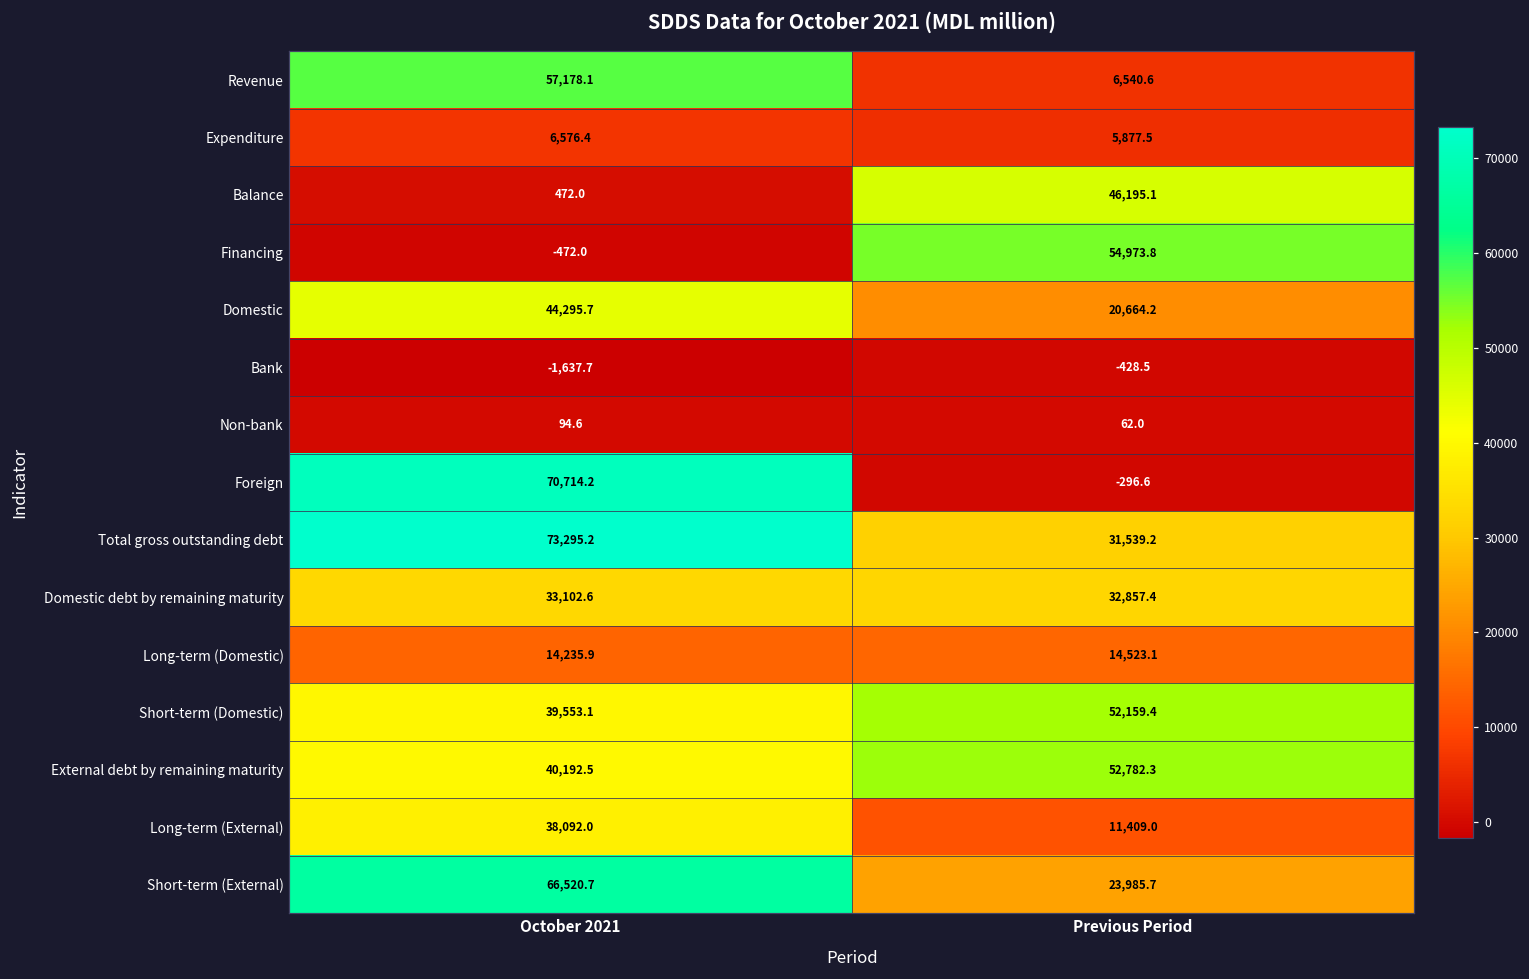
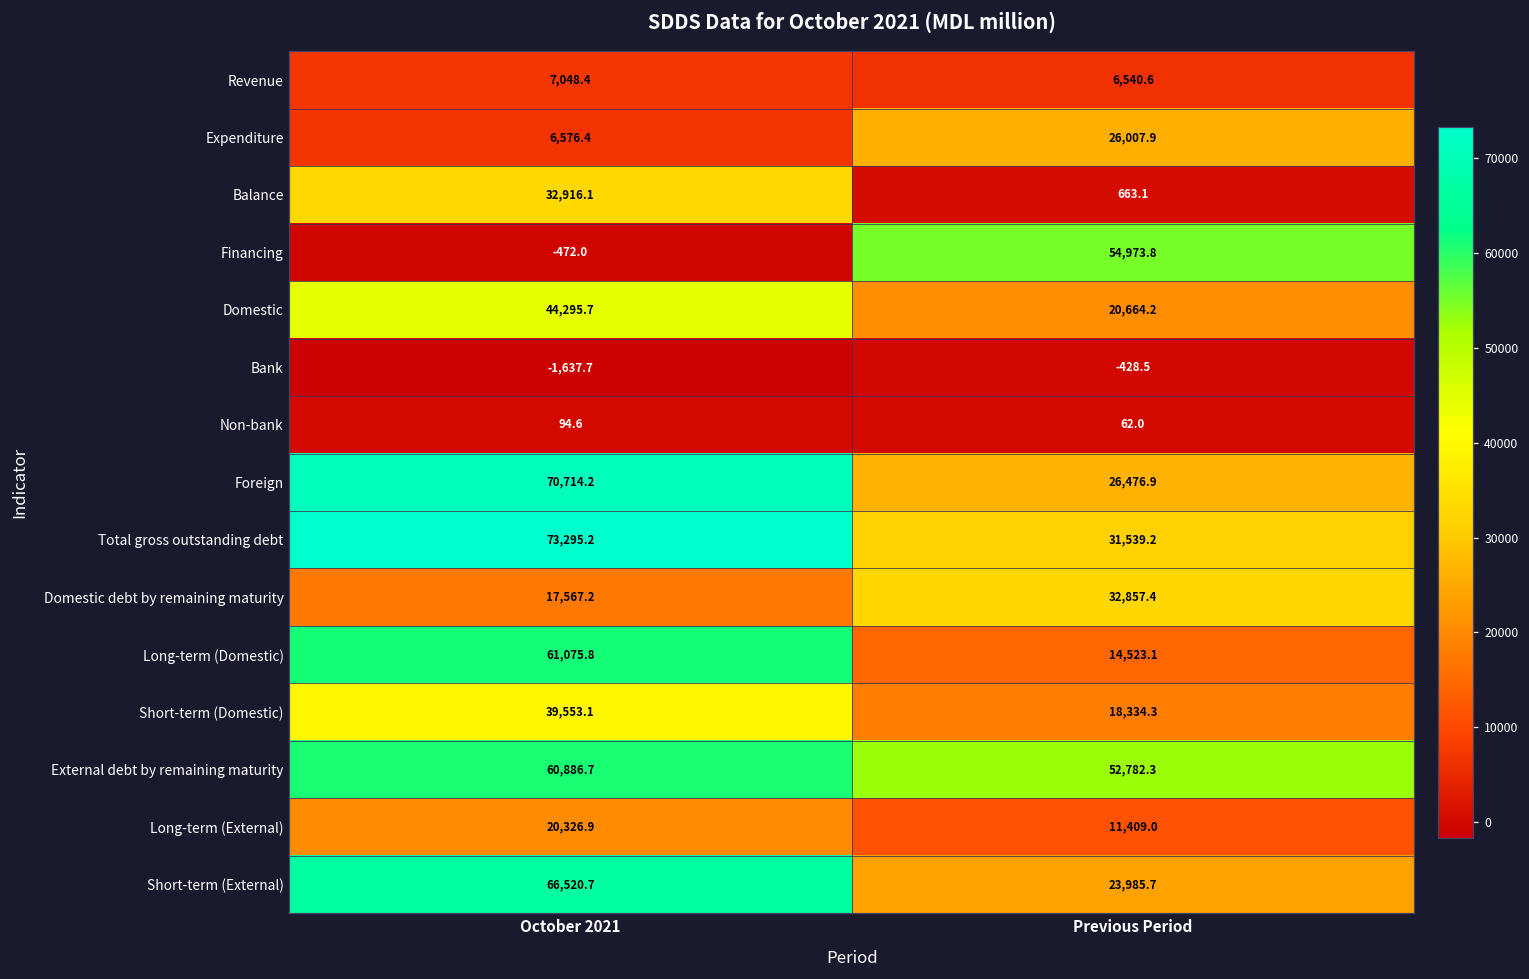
  {
    "Revenue": {
-     "October 2021": "57,178.1",
+     "October 2021": "7,048.4",
      "Previous Period": "6,540.6"
    },
    "Expenditure": {
      "October 2021": "6,576.4",
-     "Previous Period": "5,877.5"
+     "Previous Period": "26,007.9"
    },
    "Balance": {
-     "October 2021": "472.0",
-     "Previous Period": "46,195.1"
+     "October 2021": "32,916.1",
+     "Previous Period": "663.1"
    },
    "Financing": {
      "October 2021": "-472.0",
      "Previous Period": "54,973.8"
    },
    "Domestic": {
      "October 2021": "44,295.7",
      "Previous Period": "20,664.2"
    },
    "Bank": {
      "October 2021": "-1,637.7",
      "Previous Period": "-428.5"
    },
    "Non-bank": {
      "October 2021": "94.6",
      "Previous Period": "62.0"
    },
    "Foreign": {
      "October 2021": "70,714.2",
-     "Previous Period": "-296.6"
+     "Previous Period": "26,476.9"
    },
    "Total gross outstanding debt": {
      "October 2021": "73,295.2",
      "Previous Period": "31,539.2"
    },
    "Domestic debt by remaining maturity": {
-     "October 2021": "33,102.6",
+     "October 2021": "17,567.2",
      "Previous Period": "32,857.4"
    },
    "Long-term (Domestic)": {
-     "October 2021": "14,235.9",
+     "October 2021": "61,075.8",
      "Previous Period": "14,523.1"
    },
    "Short-term (Domestic)": {
      "October 2021": "39,553.1",
-     "Previous Period": "52,159.4"
+     "Previous Period": "18,334.3"
    },
    "External debt by remaining maturity": {
-     "October 2021": "40,192.5",
+     "October 2021": "60,886.7",
      "Previous Period": "52,782.3"
    },
    "Long-term (External)": {
-     "October 2021": "38,092.0",
+     "October 2021": "20,326.9",
      "Previous Period": "11,409.0"
    },
    "Short-term (External)": {
      "October 2021": "66,520.7",
      "Previous Period": "23,985.7"
    }
  }
